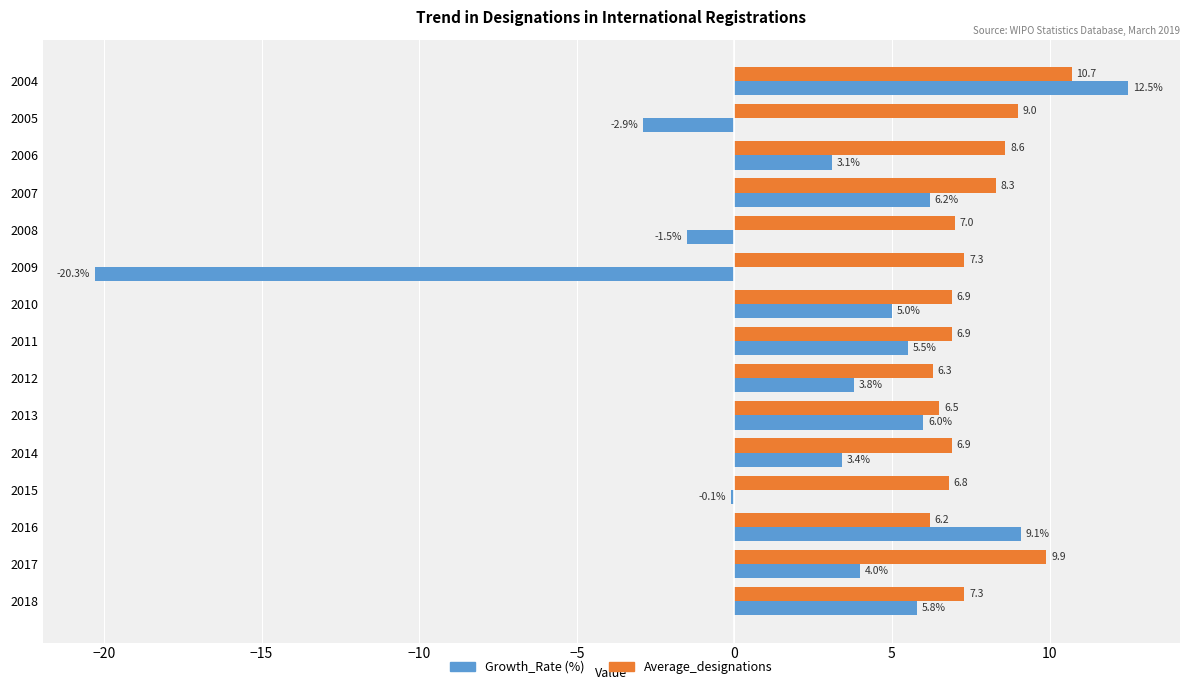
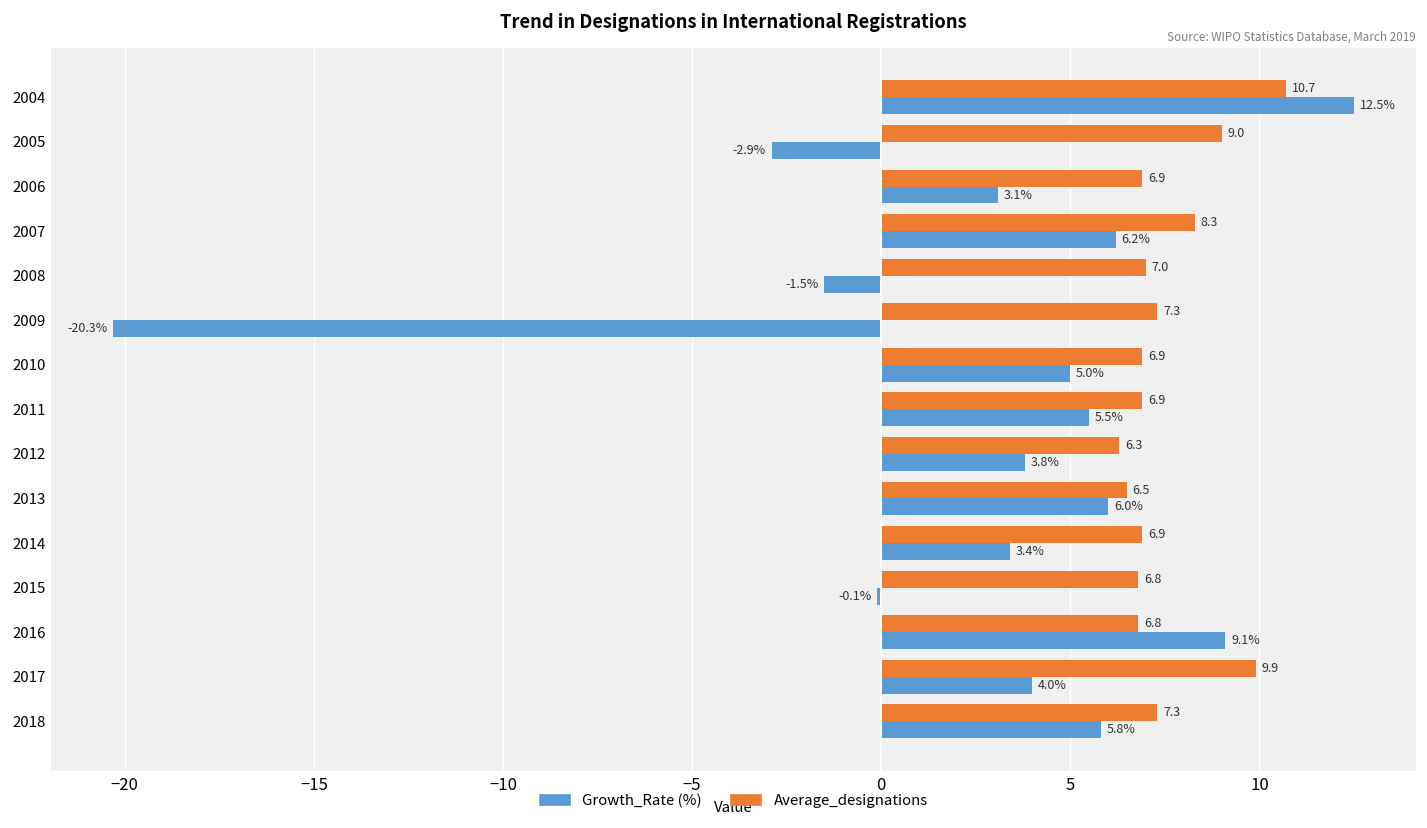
  {
    "Average_designations": {
      "2004": 10.7,
      "2005": 9.0,
-     "2006": 8.6,
+     "2006": 6.9,
      "2007": 8.3,
      "2008": 7.0,
      "2009": 7.3,
      "2010": 6.9,
      "2011": 6.9,
      "2012": 6.3,
      "2013": 6.5,
      "2014": 6.9,
      "2015": 6.8,
-     "2016": 6.2,
+     "2016": 6.8,
      "2017": 9.9,
      "2018": 7.3
    }
  }
